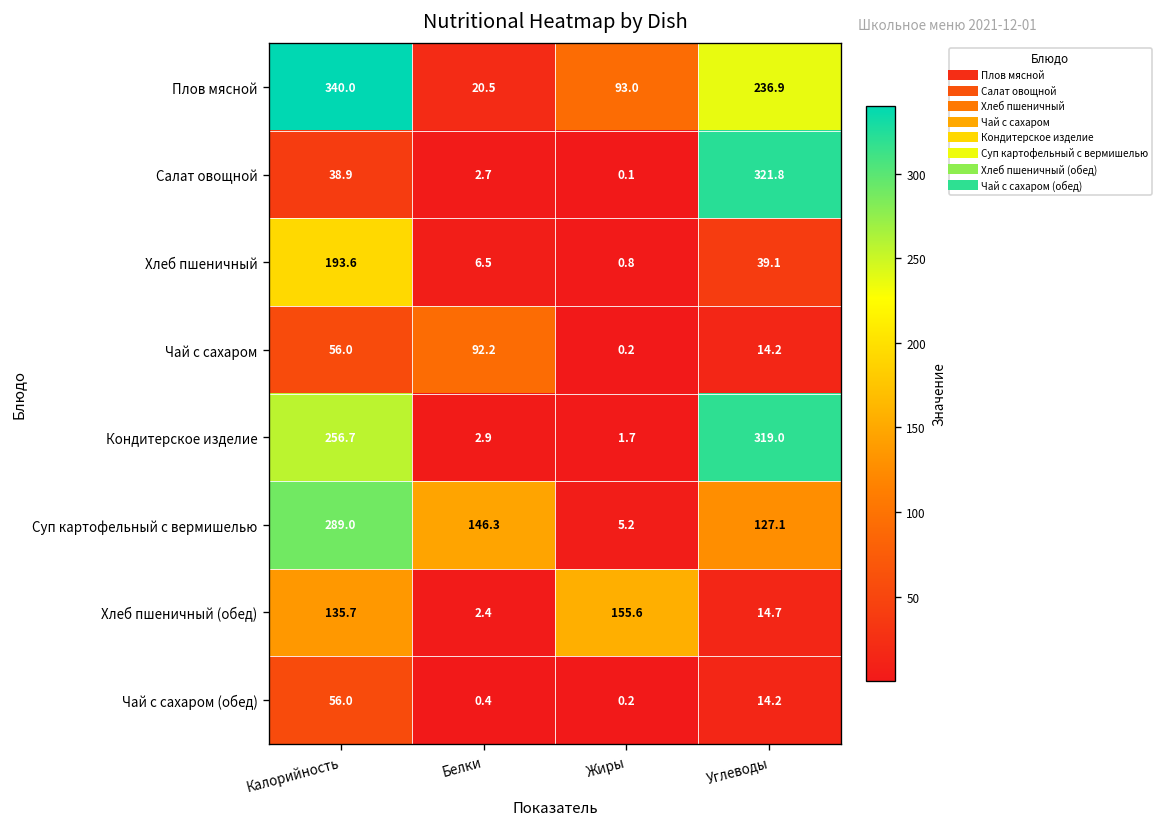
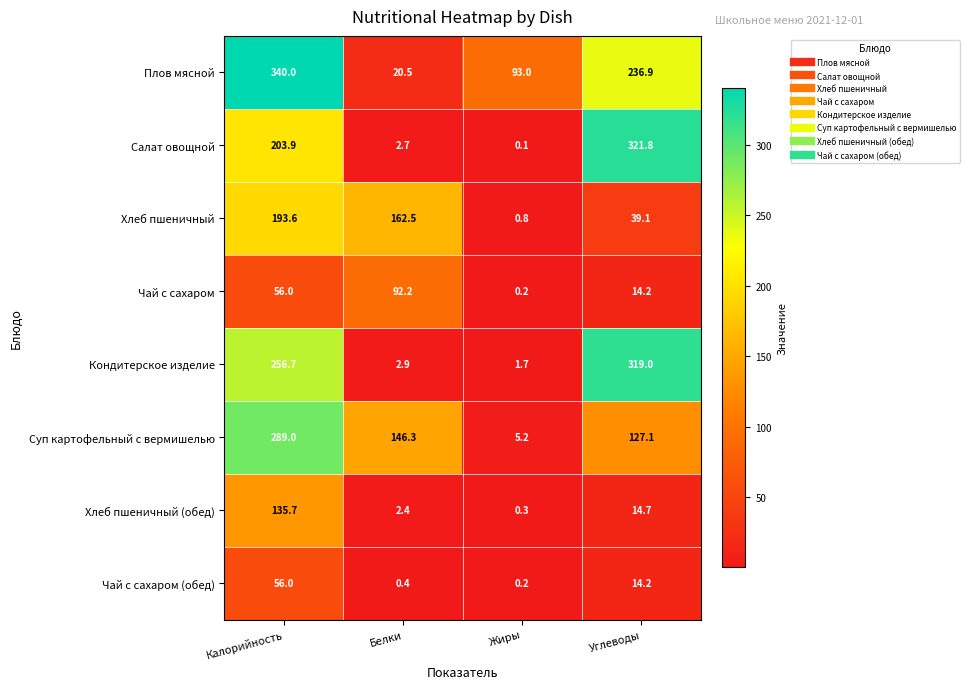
  {
    "Плов мясной": {
      "Калорийность": 340.0,
      "Белки": 20.5,
      "Жиры": 93.0,
      "Углеводы": 236.9
    },
    "Салат овощной": {
-     "Калорийность": 38.9,
+     "Калорийность": 203.9,
      "Белки": 2.7,
      "Жиры": 0.1,
      "Углеводы": 321.8
    },
    "Хлеб пшеничный": {
      "Калорийность": 193.6,
-     "Белки": 6.5,
+     "Белки": 162.5,
      "Жиры": 0.8,
      "Углеводы": 39.1
    },
    "Чай с сахаром": {
      "Калорийность": 56.0,
      "Белки": 92.2,
      "Жиры": 0.2,
      "Углеводы": 14.2
    },
    "Кондитерское изделие": {
      "Калорийность": 256.7,
      "Белки": 2.9,
      "Жиры": 1.7,
      "Углеводы": 319.0
    },
    "Суп картофельный с вермишелью": {
      "Калорийность": 289.0,
      "Белки": 146.3,
      "Жиры": 5.2,
      "Углеводы": 127.1
    },
    "Хлеб пшеничный (обед)": {
      "Калорийность": 135.7,
      "Белки": 2.4,
-     "Жиры": 155.6,
+     "Жиры": 0.3,
      "Углеводы": 14.7
    },
    "Чай с сахаром (обед)": {
      "Калорийность": 56.0,
      "Белки": 0.4,
      "Жиры": 0.2,
      "Углеводы": 14.2
    }
  }
